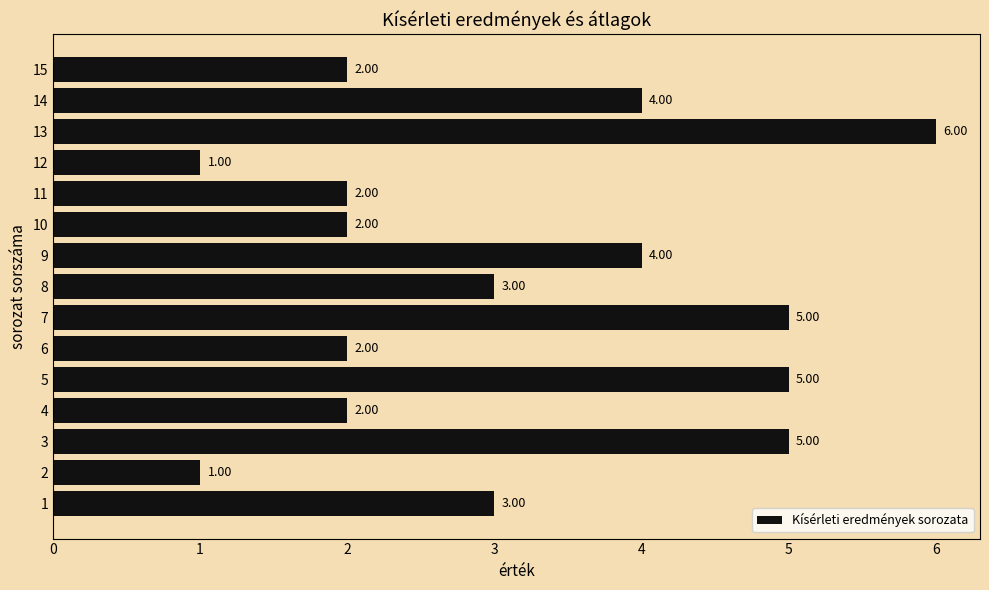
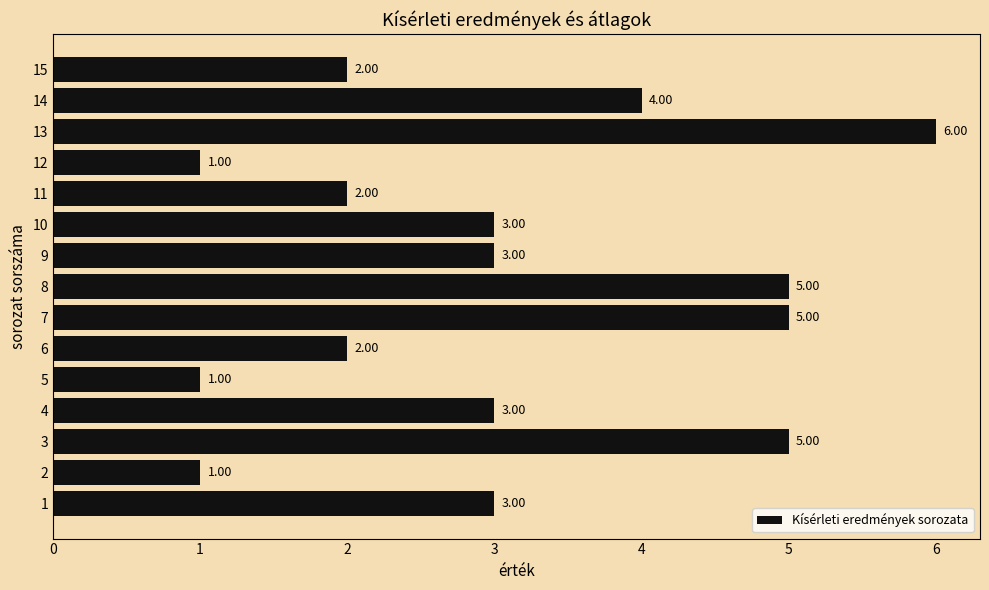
  {
    "15": 2.00,
    "14": 4.00,
    "13": 6.00,
    "12": 1.00,
    "11": 2.00,
-   "10": 2.00,
-   "9": 4.00,
-   "8": 3.00,
+   "10": 3.00,
+   "9": 3.00,
+   "8": 5.00,
    "7": 5.00,
    "6": 2.00,
-   "5": 5.00,
-   "4": 2.00,
+   "5": 1.00,
+   "4": 3.00,
    "3": 5.00,
    "2": 1.00,
    "1": 3.00
  }
